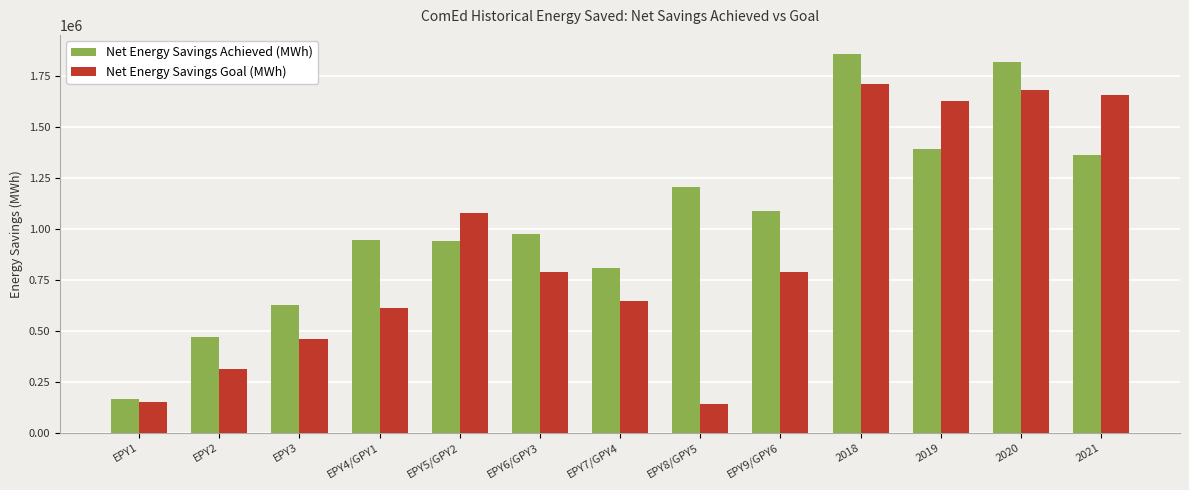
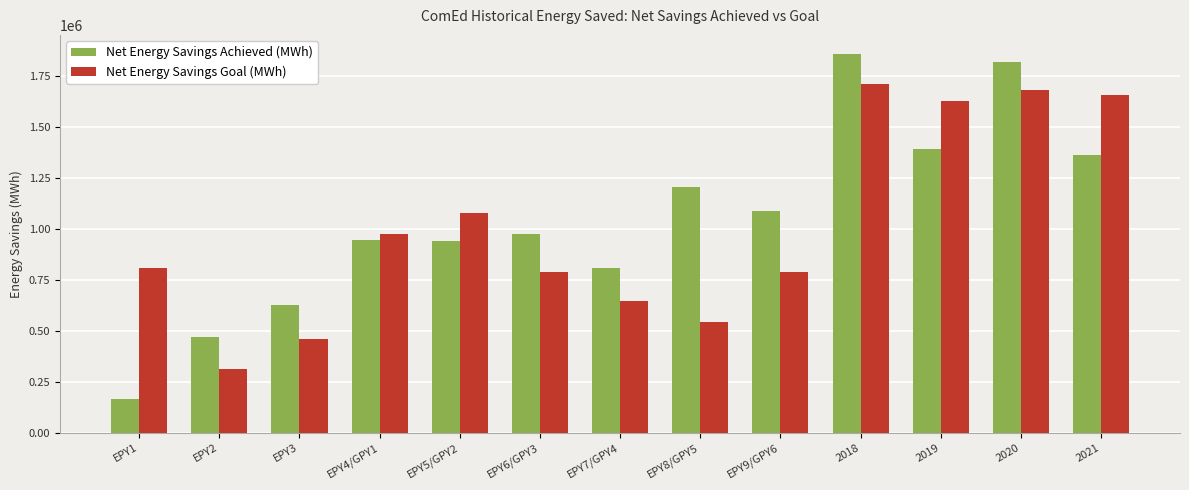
  {
    "Net Energy Savings Achieved (MWh)": {
      "EPY1": 160000,
      "EPY2": 470000,
      "EPY3": 630000,
      "EPY4/GPY1": 940000,
      "EPY5/GPY2": 940000,
      "EPY6/GPY3": 980000,
      "EPY7/GPY4": 810000,
      "EPY8/GPY5": 1210000,
      "EPY9/GPY6": 1090000,
      "2018": 1860000,
      "2019": 1390000,
      "2020": 1820000,
      "2021": 1360000
    },
    "Net Energy Savings Goal (MWh)": {
-     "EPY1": 150000,
+     "EPY1": 810000,
      "EPY2": 310000,
      "EPY3": 460000,
-     "EPY4/GPY1": 610000,
+     "EPY4/GPY1": 980000,
      "EPY5/GPY2": 1080000,
      "EPY6/GPY3": 790000,
      "EPY7/GPY4": 650000,
-     "EPY8/GPY5": 140000,
+     "EPY8/GPY5": 540000,
      "EPY9/GPY6": 790000,
      "2018": 1710000,
      "2019": 1630000,
      "2020": 1680000,
      "2021": 1660000
    }
  }
